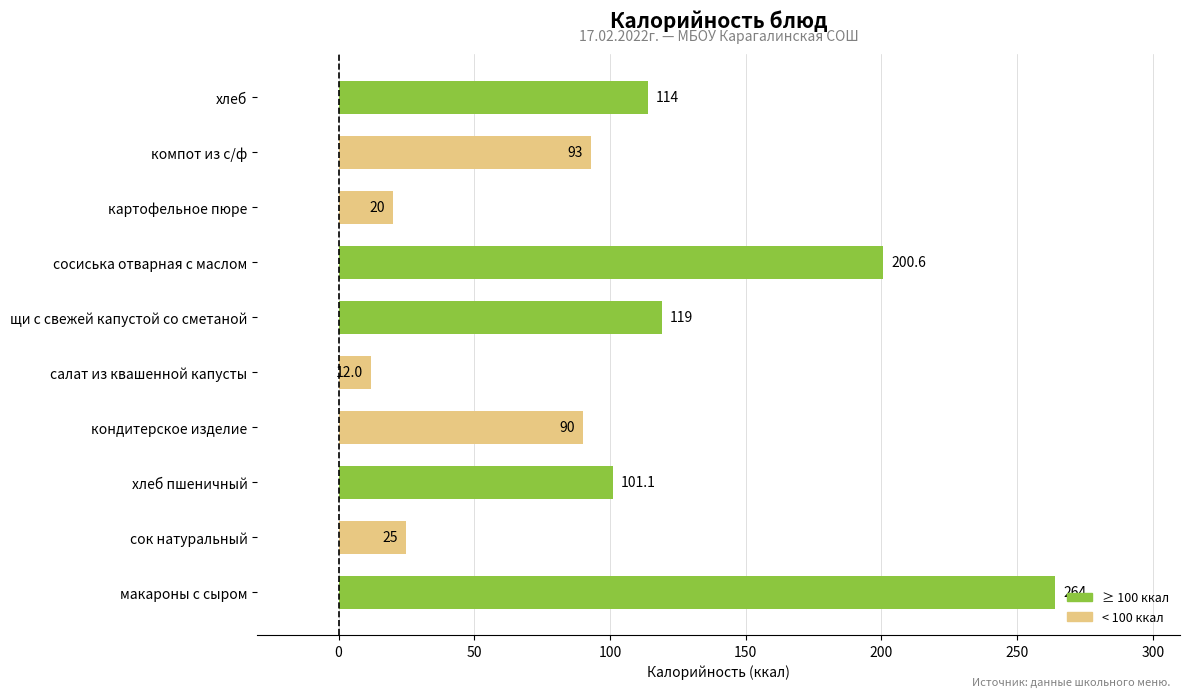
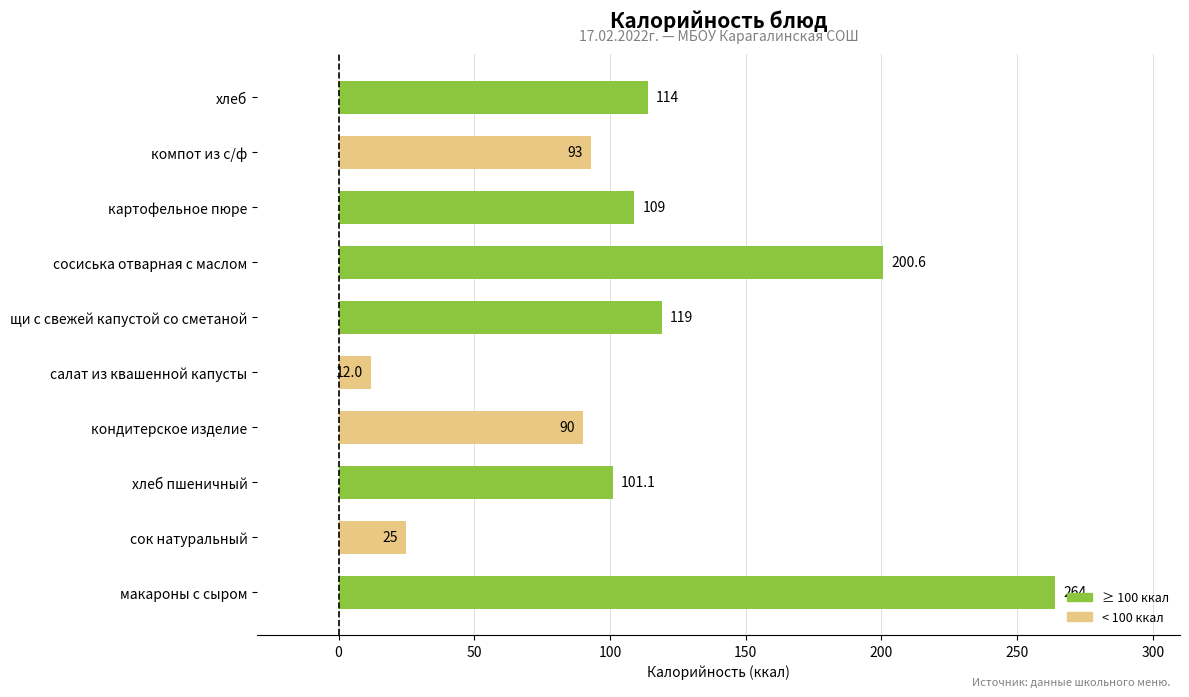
  {
    "хлеб": 114,
    "компот из с/ф": 93,
-   "картофельное пюре": 20,
+   "картофельное пюре": 109,
    "сосиська отварная с маслом": 200.6,
    "щи с свежей капустой со сметаной": 119,
    "салат из квашенной капусты": 12.0,
    "кондитерское изделие": 90,
    "хлеб пшеничный": 101.1,
    "сок натуральный": 25,
    "макароны с сыром": 264
  }
